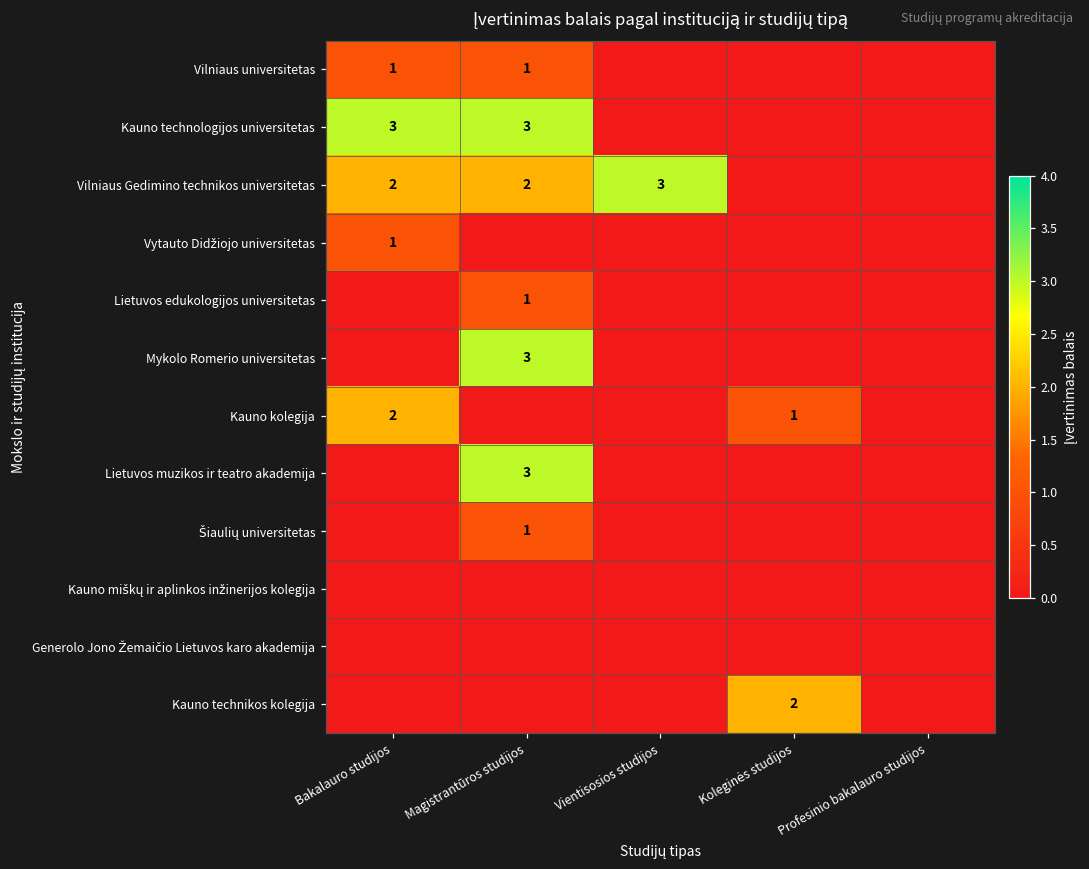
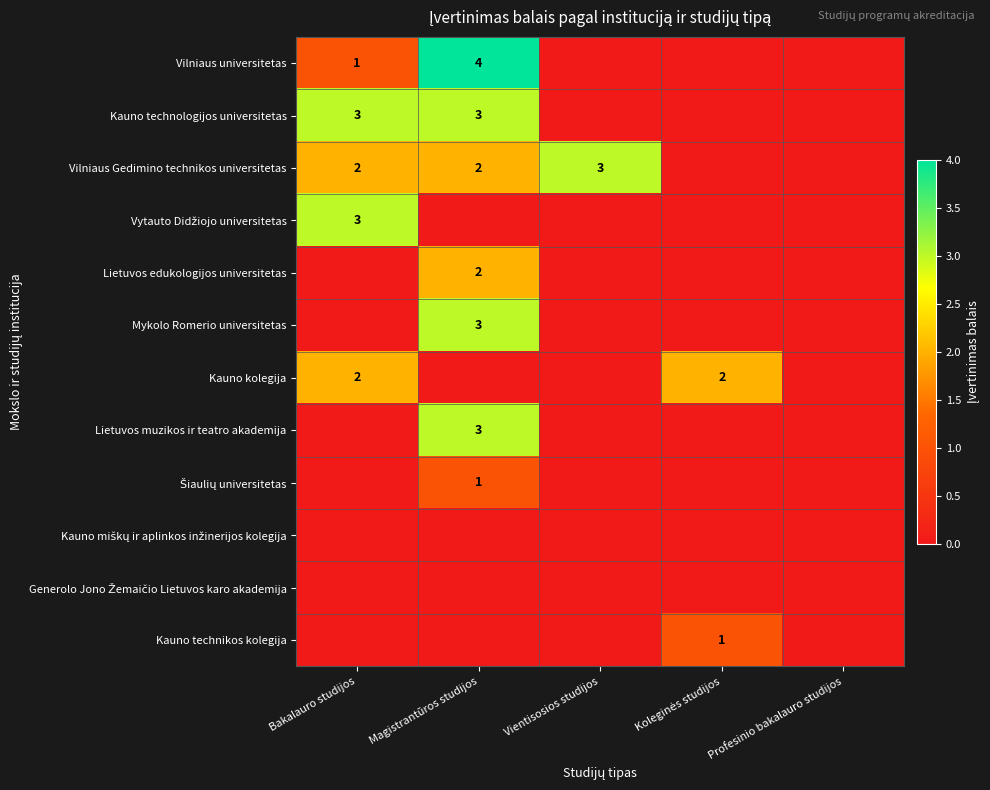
  {
    "Vilniaus universitetas": {
      "Bakalauro studijos": 1,
-     "Magistrantūros studijos": 1
+     "Magistrantūros studijos": 4
    },
    "Kauno technologijos universitetas": {
      "Bakalauro studijos": 3,
      "Magistrantūros studijos": 3
    },
    "Vilniaus Gedimino technikos universitetas": {
      "Bakalauro studijos": 2,
      "Magistrantūros studijos": 2,
      "Vientisosios studijos": 3
    },
    "Vytauto Didžiojo universitetas": {
-     "Bakalauro studijos": 1
+     "Bakalauro studijos": 3
    },
    "Lietuvos edukologijos universitetas": {
-     "Magistrantūros studijos": 1
+     "Magistrantūros studijos": 2
    },
    "Mykolo Romerio universitetas": {
      "Magistrantūros studijos": 3
    },
    "Kauno kolegija": {
      "Bakalauro studijos": 2,
-     "Koleginės studijos": 1
+     "Koleginės studijos": 2
    },
    "Lietuvos muzikos ir teatro akademija": {
      "Magistrantūros studijos": 3
    },
    "Šiaulių universitetas": {
      "Magistrantūros studijos": 1
    },
    "Kauno technikos kolegija": {
-     "Koleginės studijos": 2
+     "Koleginės studijos": 1
    }
  }
